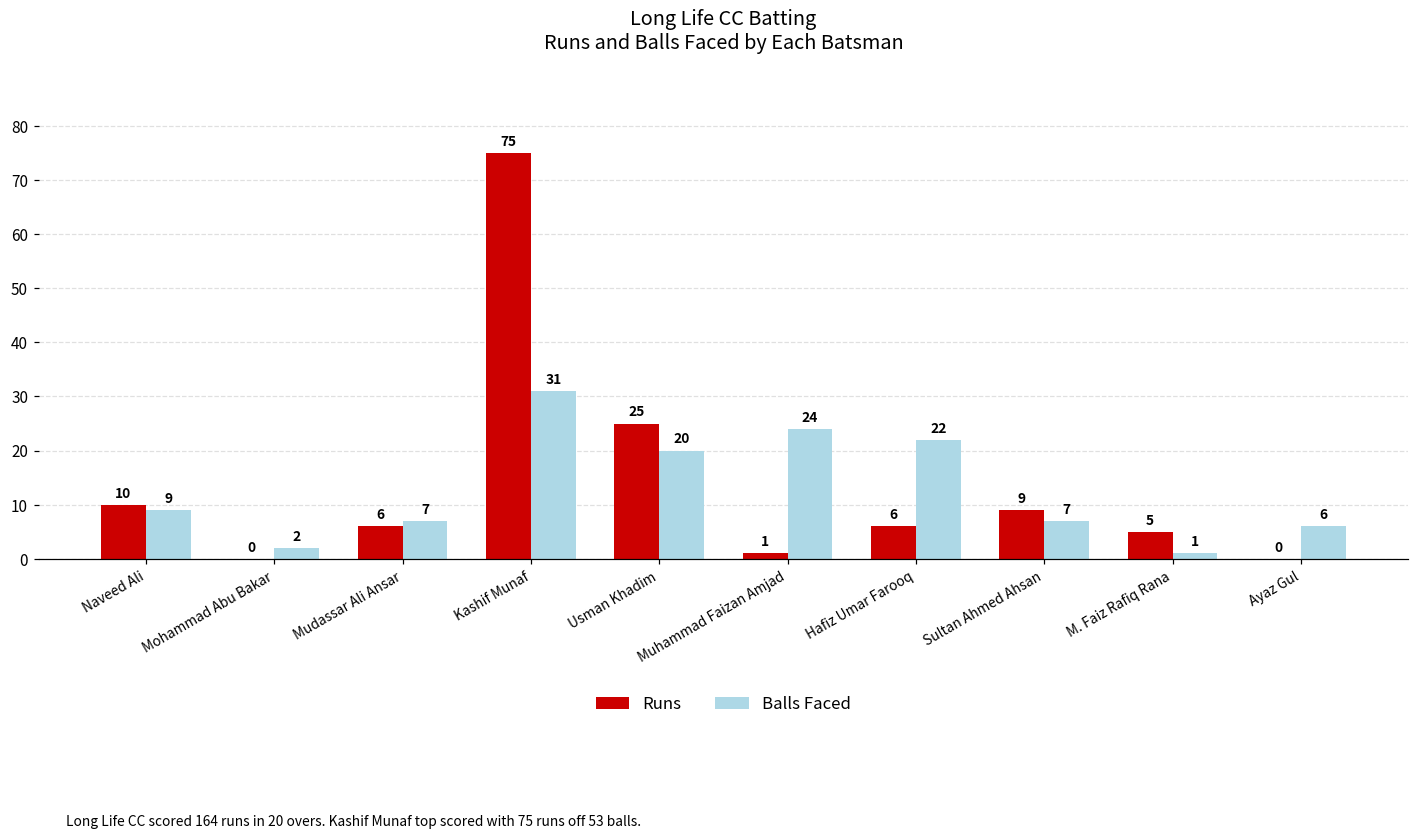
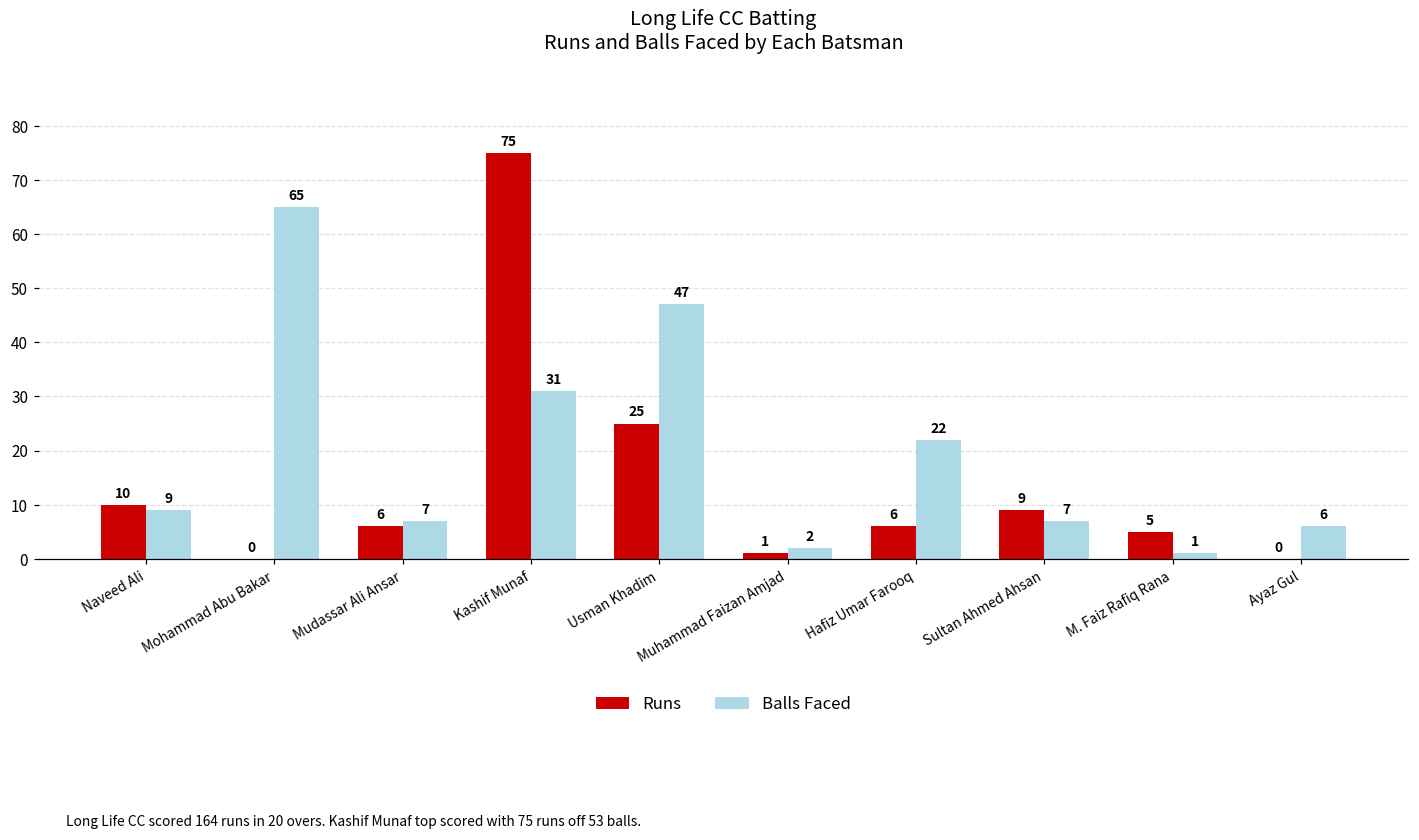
  {
    "Runs": {
      "Naveed Ali": 10,
      "Mohammad Abu Bakar": 0,
      "Mudassar Ali Ansar": 6,
      "Kashif Munaf": 75,
      "Usman Khadim": 25,
      "Muhammad Faizan Amjad": 1,
      "Hafiz Umar Farooq": 6,
      "Sultan Ahmed Ahsan": 9,
      "M. Faiz Rafiq Rana": 5,
      "Ayaz Gul": 0
    },
    "Balls Faced": {
      "Naveed Ali": 9,
-     "Mohammad Abu Bakar": 2,
+     "Mohammad Abu Bakar": 65,
      "Mudassar Ali Ansar": 7,
      "Kashif Munaf": 31,
-     "Usman Khadim": 20,
-     "Muhammad Faizan Amjad": 24,
+     "Usman Khadim": 47,
+     "Muhammad Faizan Amjad": 2,
      "Hafiz Umar Farooq": 22,
      "Sultan Ahmed Ahsan": 7,
      "M. Faiz Rafiq Rana": 1,
      "Ayaz Gul": 6
    }
  }
